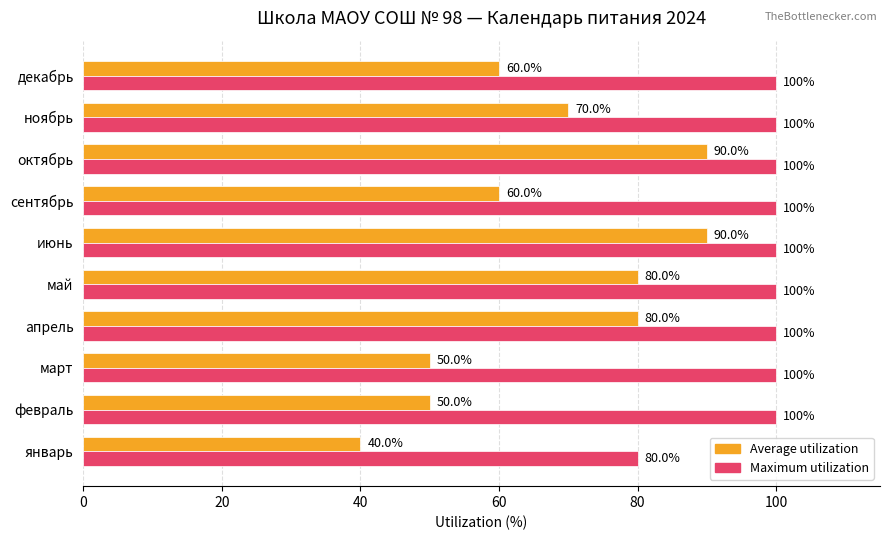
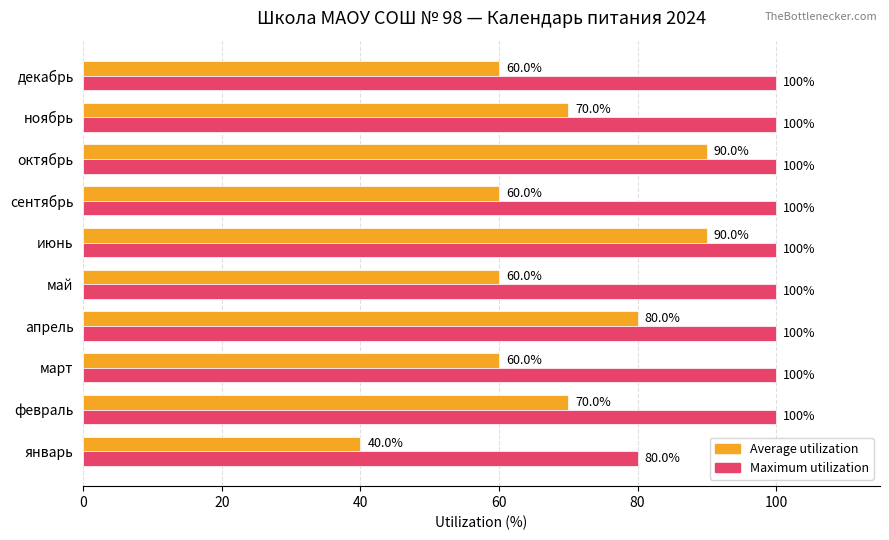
  {
    "Average utilization": {
      "декабрь": "60.0%",
      "ноябрь": "70.0%",
      "октябрь": "90.0%",
      "сентябрь": "60.0%",
      "июнь": "90.0%",
-     "май": "80.0%",
+     "май": "60.0%",
      "апрель": "80.0%",
-     "март": "50.0%",
-     "февраль": "50.0%",
+     "март": "60.0%",
+     "февраль": "70.0%",
      "январь": "40.0%"
    },
    "Maximum utilization": {
      "декабрь": "100%",
      "ноябрь": "100%",
      "октябрь": "100%",
      "сентябрь": "100%",
      "июнь": "100%",
      "май": "100%",
      "апрель": "100%",
      "март": "100%",
      "февраль": "100%",
      "январь": "80.0%"
    }
  }
